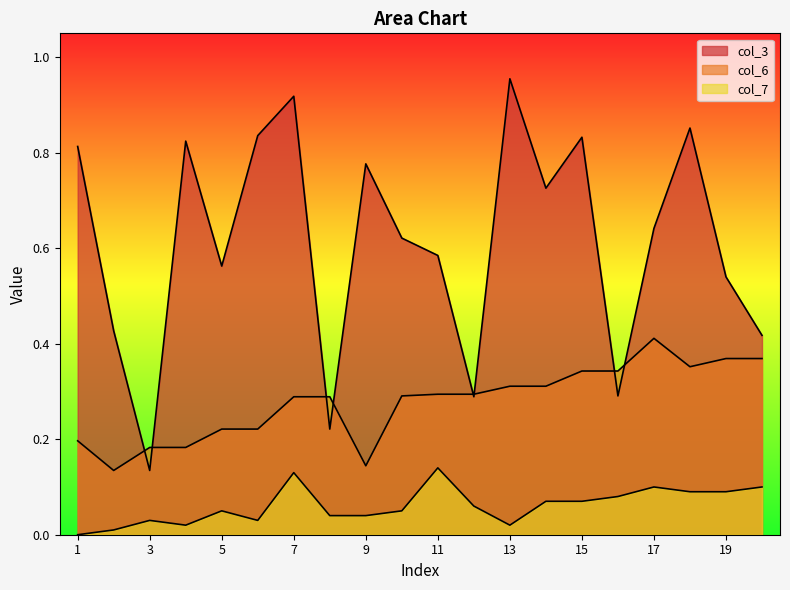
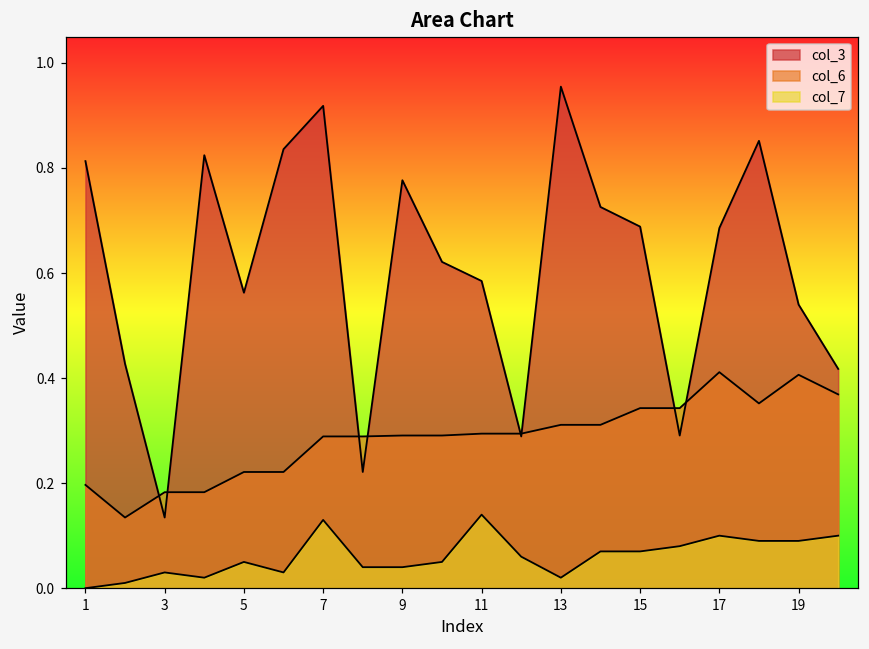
  {
    "col_3": {
      "1": 0.81,
      "3": 0.13,
      "5": 0.56,
      "7": 0.92,
      "9": 0.78,
      "11": 0.58,
      "13": 0.95,
-     "15": 0.83,
-     "17": 0.64,
+     "15": 0.69,
+     "17": 0.69,
      "19": 0.54
    },
    "col_6": {
      "1": 0.20,
      "3": 0.18,
      "5": 0.22,
      "7": 0.29,
-     "9": 0.14,
+     "9": 0.29,
      "11": 0.29,
      "13": 0.31,
      "15": 0.34,
      "17": 0.41,
-     "19": 0.37
+     "19": 0.41
    },
    "col_7": {
      "1": 0.00,
      "3": 0.03,
      "5": 0.05,
      "7": 0.13,
      "9": 0.04,
      "11": 0.14,
      "13": 0.02,
      "15": 0.07,
      "17": 0.10,
      "19": 0.09
    }
  }
